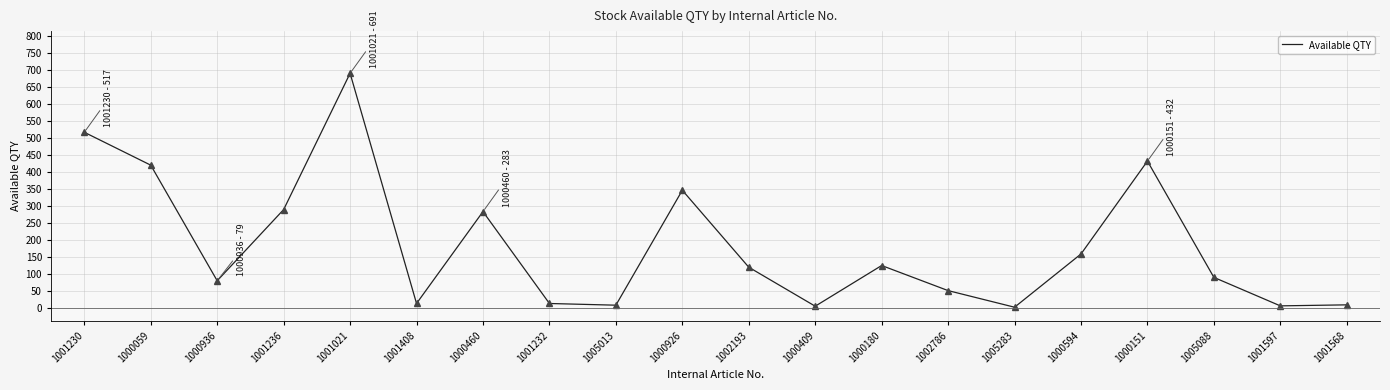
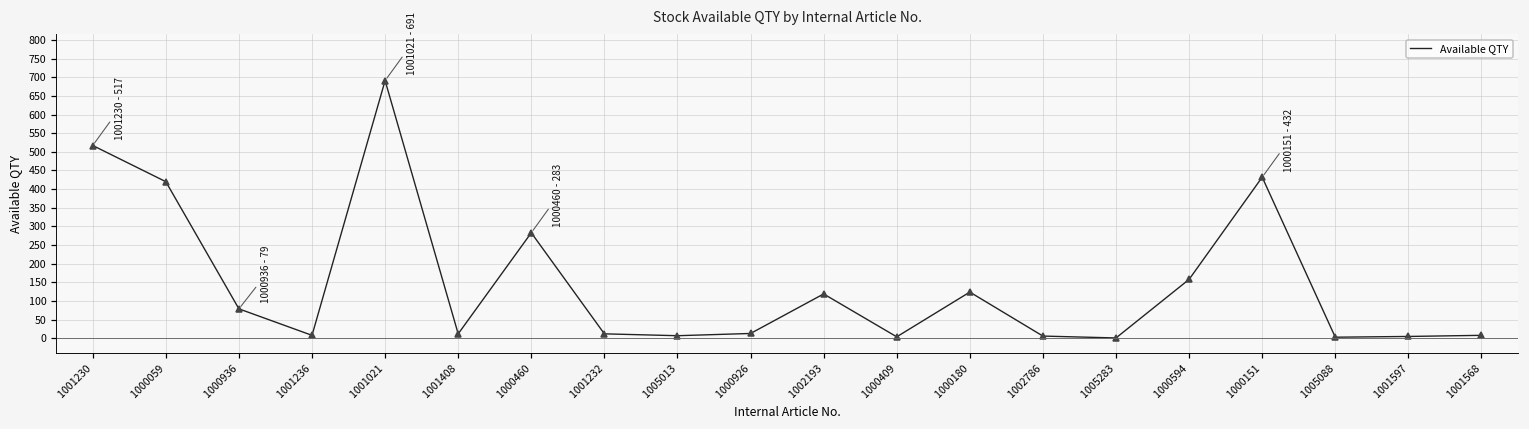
  {
    "1000059": 420,
-   "1001236": 290,
+   "1001236": 10,
    "1001408": 10,
    "1001232": 10,
    "1005013": 10,
-   "1000926": 350,
+   "1000926": 10,
    "1002193": 120,
    "1000409": 0,
    "1000180": 120,
-   "1002786": 50,
+   "1002786": 10,
    "1005283": 0,
    "1000594": 160,
-   "1005088": 90,
+   "1005088": 0,
    "1001597": 10,
    "1001568": 10
  }
